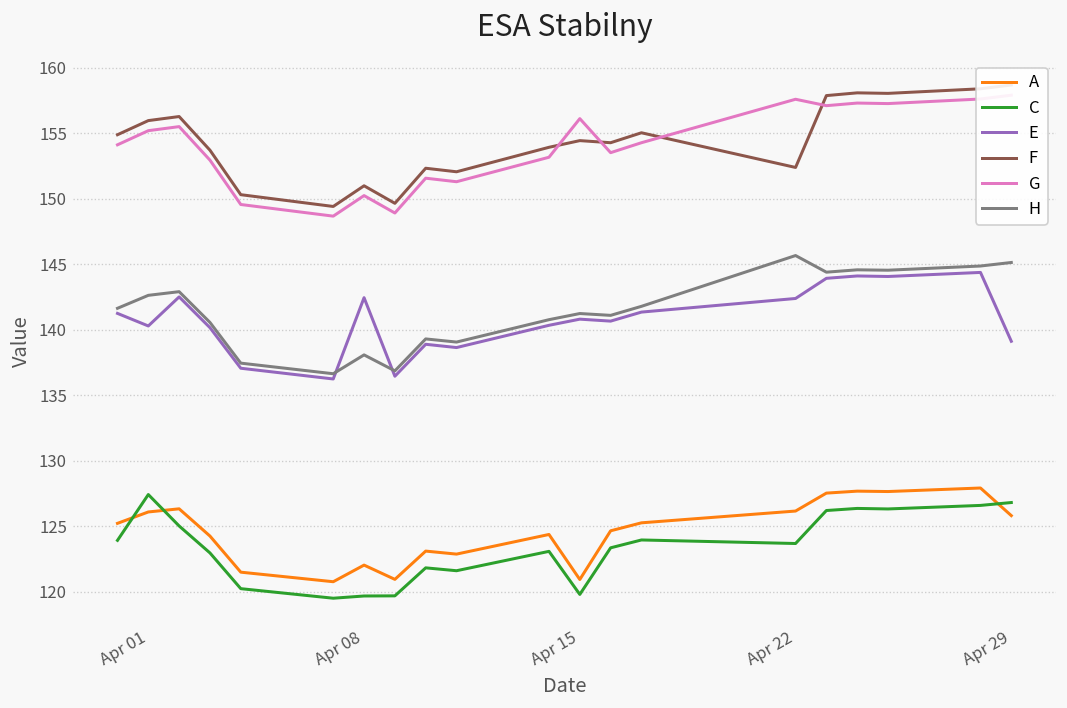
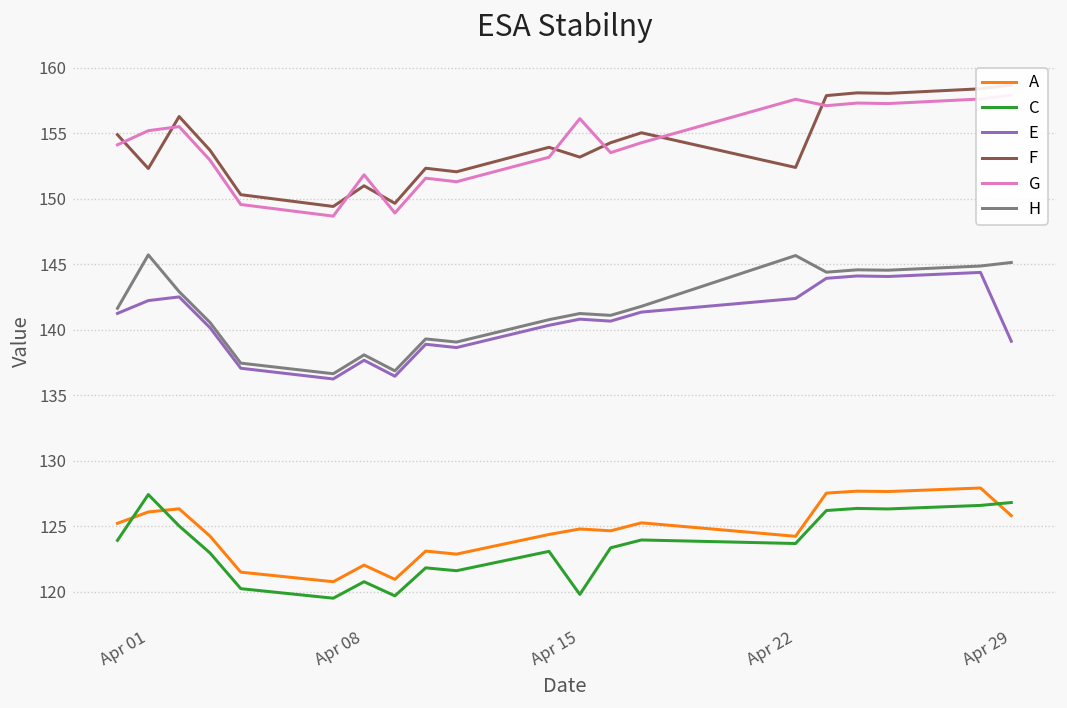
  {
    "A": {
      "Apr 01": 126.1,
      "Apr 08": 122.0,
-     "Apr 15": 120.9,
-     "Apr 22": 126.2,
+     "Apr 15": 124.8,
+     "Apr 22": 124.2,
      "Apr 29": 125.8
    },
    "C": {
      "Apr 01": 127.4,
-     "Apr 08": 119.7,
+     "Apr 08": 120.8,
      "Apr 15": 119.8,
      "Apr 22": 123.7,
      "Apr 29": 126.8
    },
    "E": {
-     "Apr 01": 140.3,
-     "Apr 08": 142.5,
+     "Apr 01": 142.2,
+     "Apr 08": 137.7,
      "Apr 15": 140.8,
      "Apr 22": 142.4,
      "Apr 29": 139.1
    },
    "F": {
-     "Apr 01": 156.0,
+     "Apr 01": 152.3,
      "Apr 08": 151.0,
-     "Apr 15": 154.5,
+     "Apr 15": 153.2,
      "Apr 22": 152.4
    },
    "G": {
      "Apr 01": 155.2,
-     "Apr 08": 150.3,
+     "Apr 08": 151.8,
      "Apr 15": 156.1,
      "Apr 22": 157.6
    },
    "H": {
-     "Apr 01": 142.6,
+     "Apr 01": 145.7,
      "Apr 08": 138.1,
      "Apr 15": 141.2,
      "Apr 22": 145.7,
      "Apr 29": 145.1
    }
  }
